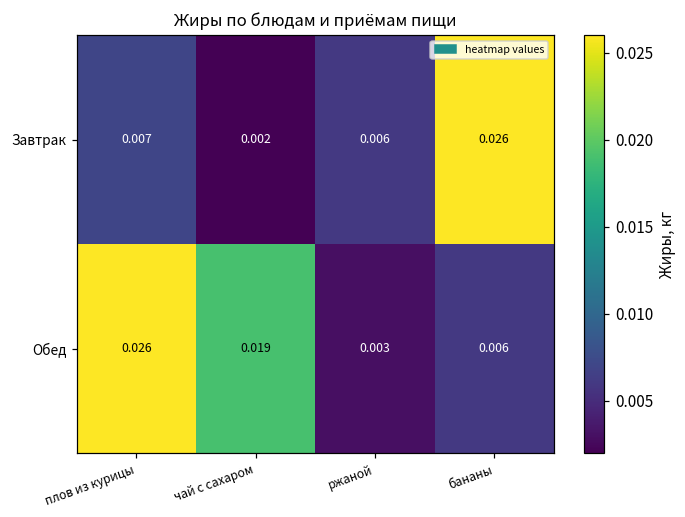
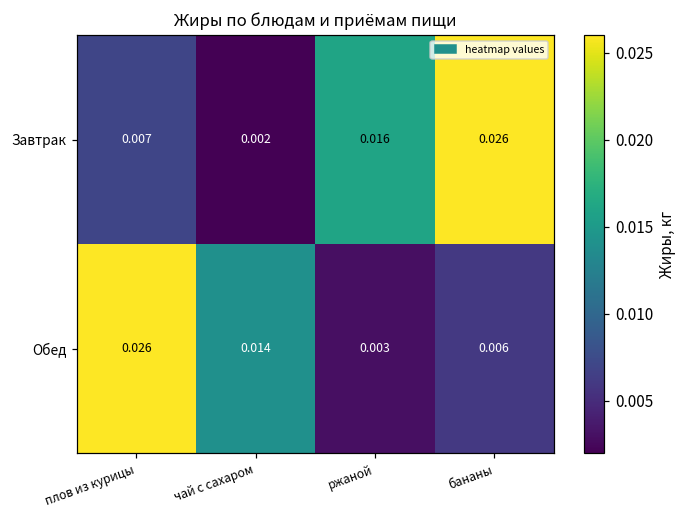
  {
    "Завтрак": {
      "плов из курицы": 0.007,
      "чай с сахаром": 0.002,
-     "ржаной": 0.006,
+     "ржаной": 0.016,
      "бананы": 0.026
    },
    "Обед": {
      "плов из курицы": 0.026,
-     "чай с сахаром": 0.019,
+     "чай с сахаром": 0.014,
      "ржаной": 0.003,
      "бананы": 0.006
    }
  }
